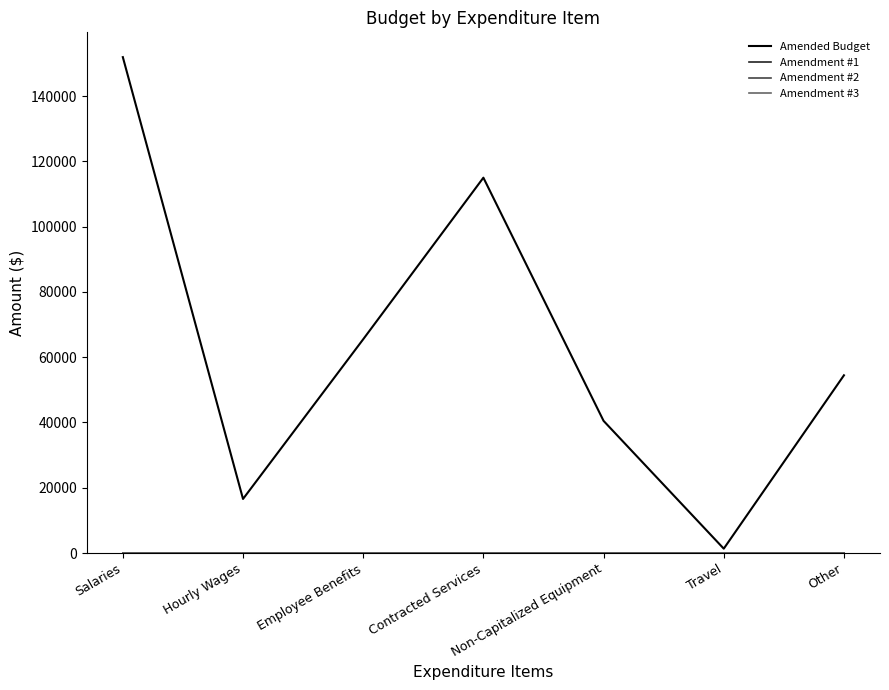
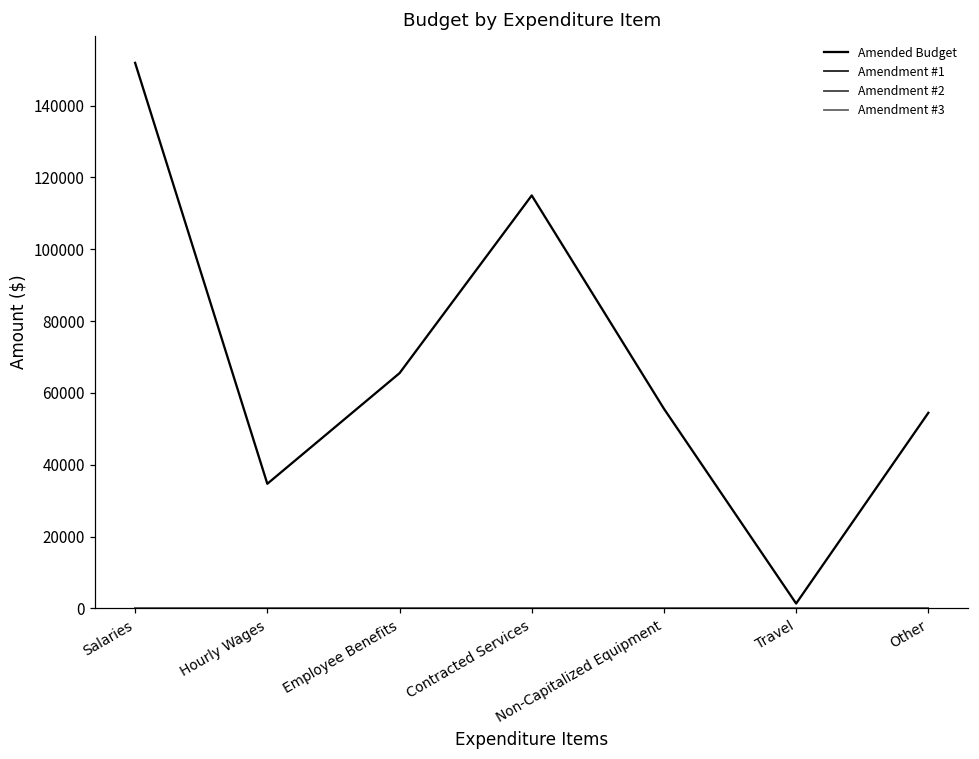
  {
    "Amended Budget": {
      "Salaries": 152000,
-     "Hourly Wages": 17000,
+     "Hourly Wages": 35000,
      "Employee Benefits": 65000,
      "Contracted Services": 115000,
-     "Non-Capitalized Equipment": 40000,
+     "Non-Capitalized Equipment": 56000,
      "Travel": 1000,
      "Other": 54000
    },
    "Amendment #3": {
      "Salaries": 0,
      "Hourly Wages": 0,
      "Employee Benefits": 0,
      "Contracted Services": 0,
      "Non-Capitalized Equipment": 0,
      "Travel": 0,
      "Other": 0
    }
  }
